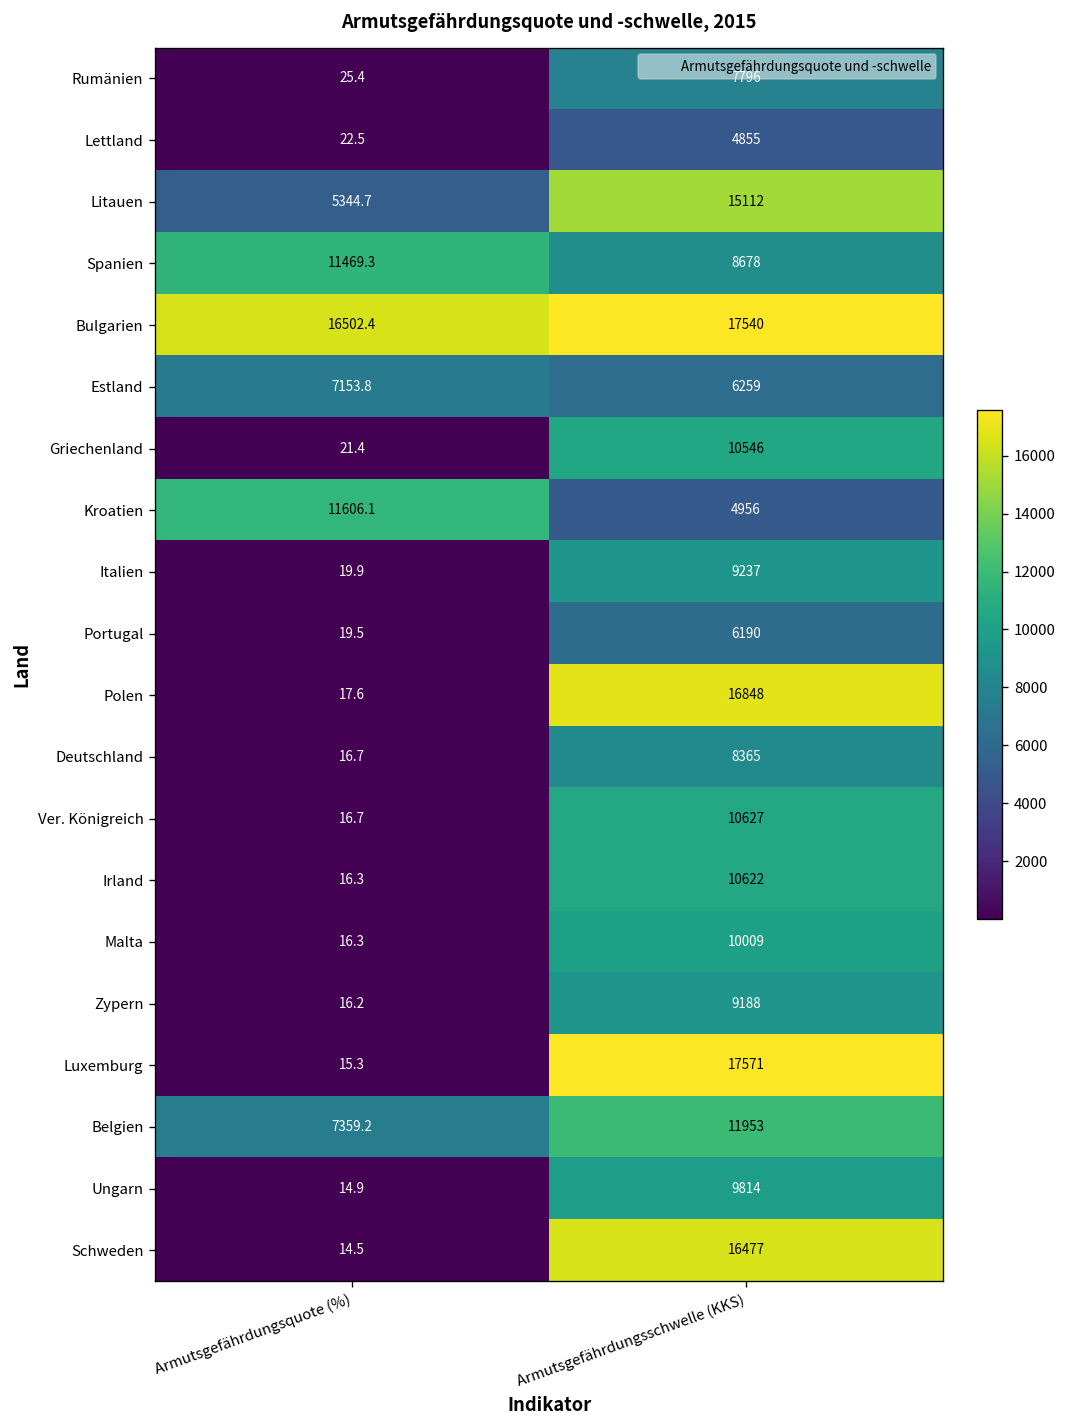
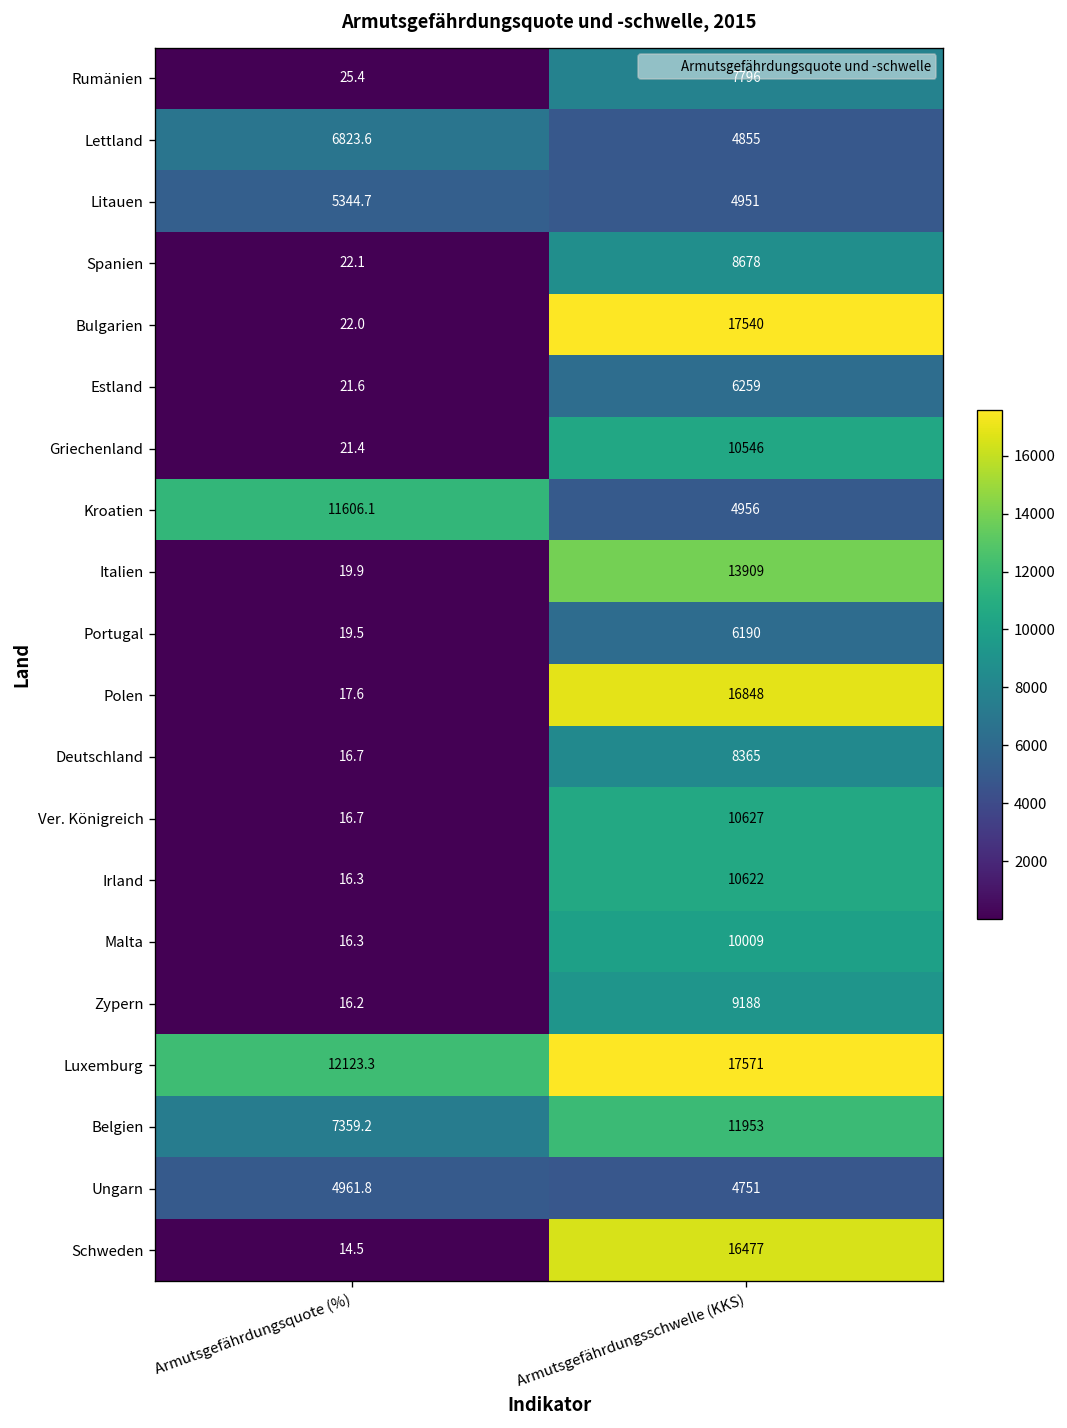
  {
    "Rumänien": {
      "Armutsgefährdungsquote (%)": 25.4
    },
    "Lettland": {
-     "Armutsgefährdungsquote (%)": 22.5,
+     "Armutsgefährdungsquote (%)": 6823.6,
      "Armutsgefährdungsschwelle (KKS)": 4855
    },
    "Litauen": {
      "Armutsgefährdungsquote (%)": 5344.7,
-     "Armutsgefährdungsschwelle (KKS)": 15112
+     "Armutsgefährdungsschwelle (KKS)": 4951
    },
    "Spanien": {
-     "Armutsgefährdungsquote (%)": 11469.3,
+     "Armutsgefährdungsquote (%)": 22.1,
      "Armutsgefährdungsschwelle (KKS)": 8678
    },
    "Bulgarien": {
-     "Armutsgefährdungsquote (%)": 16502.4,
+     "Armutsgefährdungsquote (%)": 22.0,
      "Armutsgefährdungsschwelle (KKS)": 17540
    },
    "Estland": {
-     "Armutsgefährdungsquote (%)": 7153.8,
+     "Armutsgefährdungsquote (%)": 21.6,
      "Armutsgefährdungsschwelle (KKS)": 6259
    },
    "Griechenland": {
      "Armutsgefährdungsquote (%)": 21.4,
      "Armutsgefährdungsschwelle (KKS)": 10546
    },
    "Kroatien": {
      "Armutsgefährdungsquote (%)": 11606.1,
      "Armutsgefährdungsschwelle (KKS)": 4956
    },
    "Italien": {
      "Armutsgefährdungsquote (%)": 19.9,
-     "Armutsgefährdungsschwelle (KKS)": 9237
+     "Armutsgefährdungsschwelle (KKS)": 13909
    },
    "Portugal": {
      "Armutsgefährdungsquote (%)": 19.5,
      "Armutsgefährdungsschwelle (KKS)": 6190
    },
    "Polen": {
      "Armutsgefährdungsquote (%)": 17.6,
      "Armutsgefährdungsschwelle (KKS)": 16848
    },
    "Deutschland": {
      "Armutsgefährdungsquote (%)": 16.7,
      "Armutsgefährdungsschwelle (KKS)": 8365
    },
    "Ver. Königreich": {
      "Armutsgefährdungsquote (%)": 16.7,
      "Armutsgefährdungsschwelle (KKS)": 10627
    },
    "Irland": {
      "Armutsgefährdungsquote (%)": 16.3,
      "Armutsgefährdungsschwelle (KKS)": 10622
    },
    "Malta": {
      "Armutsgefährdungsquote (%)": 16.3,
      "Armutsgefährdungsschwelle (KKS)": 10009
    },
    "Zypern": {
      "Armutsgefährdungsquote (%)": 16.2,
      "Armutsgefährdungsschwelle (KKS)": 9188
    },
    "Luxemburg": {
-     "Armutsgefährdungsquote (%)": 15.3,
+     "Armutsgefährdungsquote (%)": 12123.3,
      "Armutsgefährdungsschwelle (KKS)": 17571
    },
    "Belgien": {
      "Armutsgefährdungsquote (%)": 7359.2,
      "Armutsgefährdungsschwelle (KKS)": 11953
    },
    "Ungarn": {
-     "Armutsgefährdungsquote (%)": 14.9,
-     "Armutsgefährdungsschwelle (KKS)": 9814
+     "Armutsgefährdungsquote (%)": 4961.8,
+     "Armutsgefährdungsschwelle (KKS)": 4751
    },
    "Schweden": {
      "Armutsgefährdungsquote (%)": 14.5,
      "Armutsgefährdungsschwelle (KKS)": 16477
    }
  }
